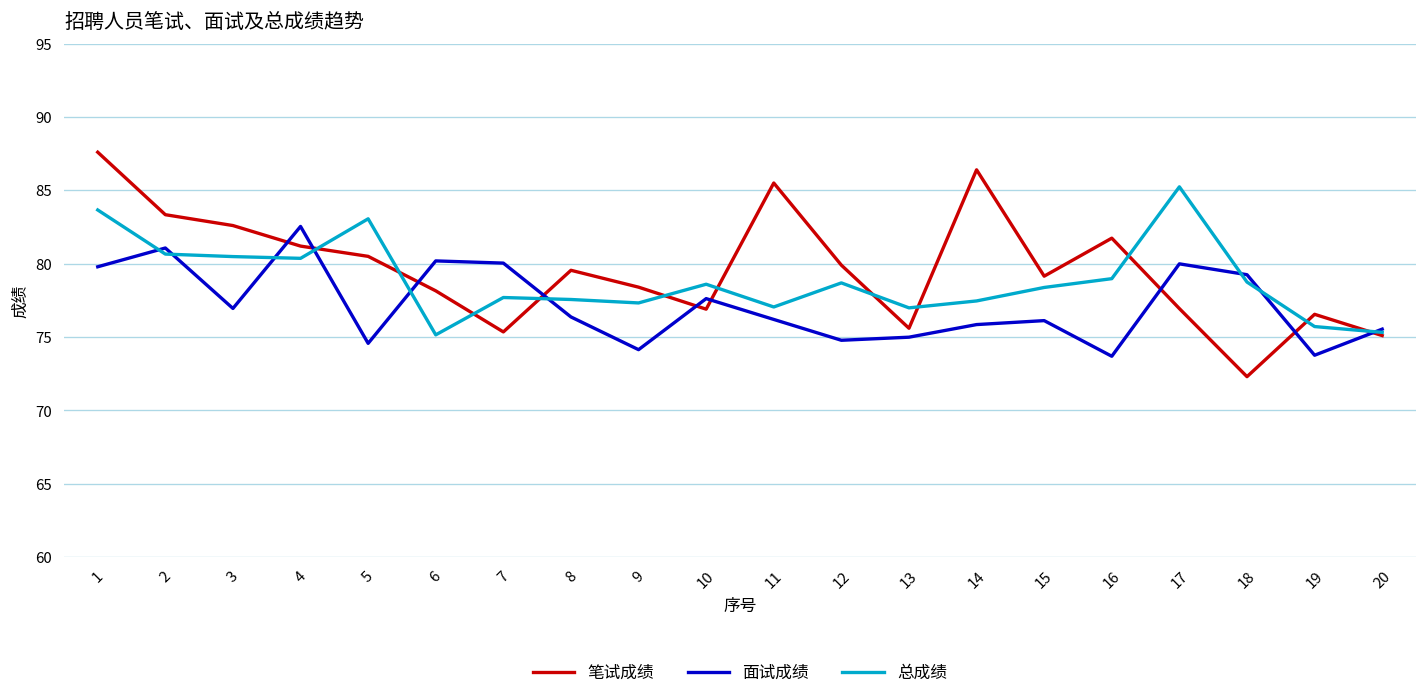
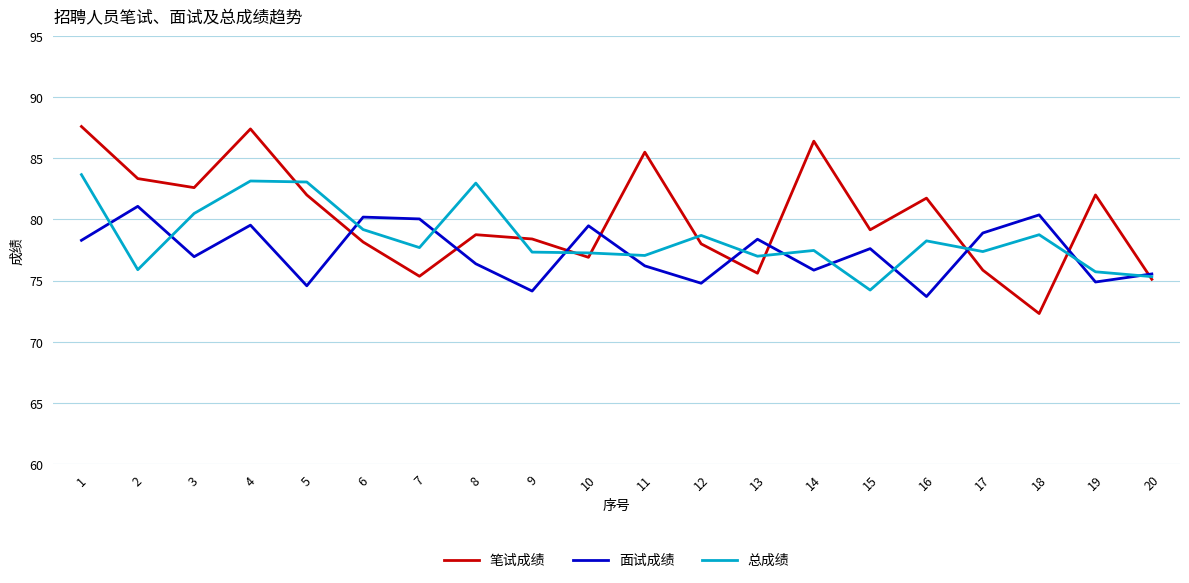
  {
    "笔试成绩": {
      "1": 87.6,
      "2": 83.3,
      "3": 82.6,
-     "4": 81.2,
-     "5": 80.5,
+     "4": 87.4,
+     "5": 82.0,
      "6": 78.2,
      "7": 75.4,
-     "8": 79.6,
+     "8": 78.8,
      "9": 78.4,
      "10": 76.9,
      "11": 85.5,
-     "12": 79.9,
+     "12": 78.0,
      "13": 75.6,
      "14": 86.4,
      "15": 79.2,
      "16": 81.7,
-     "17": 76.9,
+     "17": 75.9,
      "18": 72.3,
-     "19": 76.6,
+     "19": 82.0,
      "20": 75.1
    },
    "面试成绩": {
-     "1": 79.8,
+     "1": 78.3,
      "2": 81.1,
      "3": 77.0,
-     "4": 82.5,
+     "4": 79.5,
      "5": 74.6,
      "6": 80.2,
      "7": 80.0,
      "8": 76.4,
      "9": 74.1,
-     "10": 77.6,
+     "10": 79.5,
      "11": 76.2,
      "12": 74.8,
-     "13": 75.0,
+     "13": 78.4,
      "14": 75.9,
-     "15": 76.1,
+     "15": 77.6,
      "16": 73.7,
-     "17": 80.0,
-     "18": 79.3,
-     "19": 73.8,
+     "17": 78.9,
+     "18": 80.4,
+     "19": 74.9,
      "20": 75.5
    },
    "总成绩": {
      "1": 83.7,
-     "2": 80.7,
+     "2": 75.9,
      "3": 80.5,
-     "4": 80.4,
+     "4": 83.1,
      "5": 83.1,
-     "6": 75.2,
+     "6": 79.2,
      "7": 77.7,
-     "8": 77.6,
+     "8": 83.0,
      "9": 77.3,
-     "10": 78.6,
+     "10": 77.3,
      "11": 77.1,
      "12": 78.7,
      "13": 77.0,
      "14": 77.5,
-     "15": 78.4,
-     "16": 79.0,
-     "17": 85.2,
+     "15": 74.2,
+     "16": 78.2,
+     "17": 77.4,
      "18": 78.7,
      "19": 75.7,
      "20": 75.3
    }
  }
